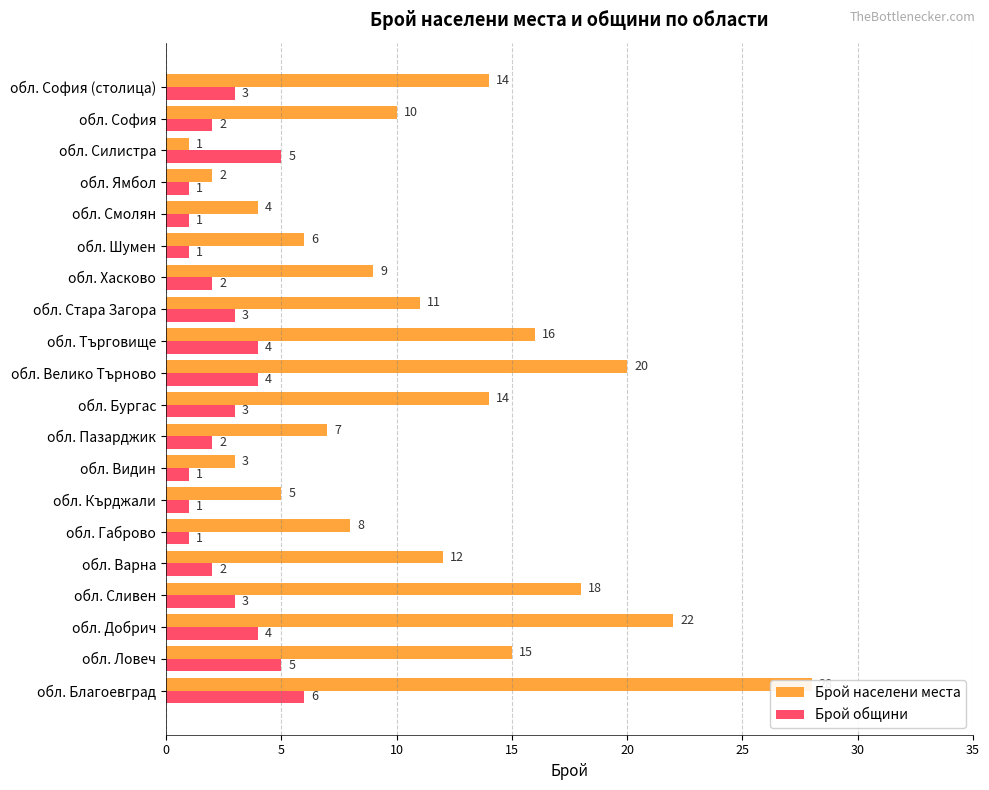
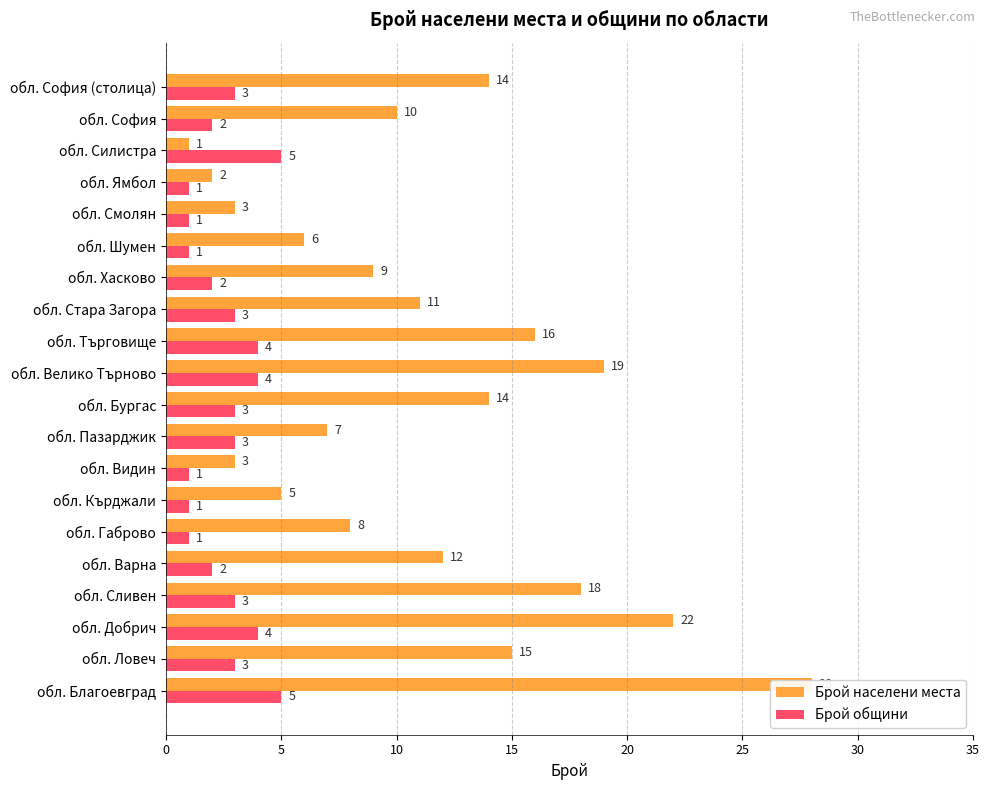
  {
    "Брой населени места": {
      "обл. София (столица)": 14,
      "обл. София": 10,
      "обл. Силистра": 1,
      "обл. Ямбол": 2,
-     "обл. Смолян": 4,
+     "обл. Смолян": 3,
      "обл. Шумен": 6,
      "обл. Хасково": 9,
      "обл. Стара Загора": 11,
      "обл. Търговище": 16,
-     "обл. Велико Търново": 20,
+     "обл. Велико Търново": 19,
      "обл. Бургас": 14,
      "обл. Пазарджик": 7,
      "обл. Видин": 3,
      "обл. Кърджали": 5,
      "обл. Габрово": 8,
      "обл. Варна": 12,
      "обл. Сливен": 18,
      "обл. Добрич": 22,
      "обл. Ловеч": 15
    },
    "Брой общини": {
      "обл. София (столица)": 3,
      "обл. София": 2,
      "обл. Силистра": 5,
      "обл. Ямбол": 1,
      "обл. Смолян": 1,
      "обл. Шумен": 1,
      "обл. Хасково": 2,
      "обл. Стара Загора": 3,
      "обл. Търговище": 4,
      "обл. Велико Търново": 4,
      "обл. Бургас": 3,
-     "обл. Пазарджик": 2,
+     "обл. Пазарджик": 3,
      "обл. Видин": 1,
      "обл. Кърджали": 1,
      "обл. Габрово": 1,
      "обл. Варна": 2,
      "обл. Сливен": 3,
      "обл. Добрич": 4,
-     "обл. Ловеч": 5,
-     "обл. Благоевград": 6
+     "обл. Ловеч": 3,
+     "обл. Благоевград": 5
    }
  }
